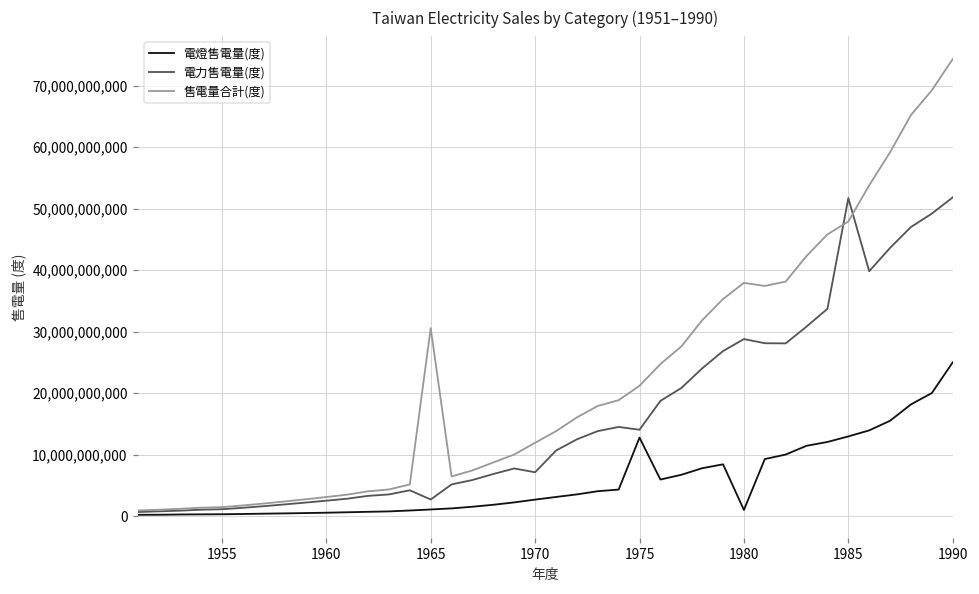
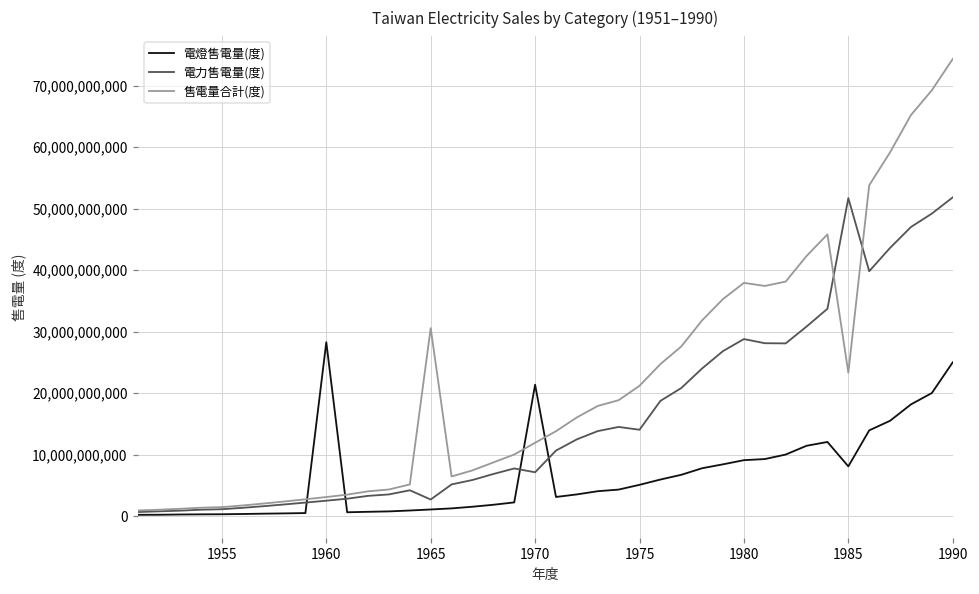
  {
    "電燈售電量(度)": {
      "1955": "0",
-     "1960": "1,000,000,000",
+     "1960": "28,000,000,000",
      "1965": "1,000,000,000",
-     "1970": "3,000,000,000",
-     "1975": "13,000,000,000",
-     "1980": "1,000,000,000",
-     "1985": "13,000,000,000",
+     "1970": "21,000,000,000",
+     "1975": "5,000,000,000",
+     "1980": "9,000,000,000",
+     "1985": "8,000,000,000",
      "1990": "25,000,000,000"
    },
    "電力售電量(度)": {
      "1960": "3,000,000,000",
      "1965": "3,000,000,000",
      "1970": "7,000,000,000",
      "1975": "14,000,000,000",
      "1980": "29,000,000,000",
      "1985": "52,000,000,000",
      "1990": "52,000,000,000"
    },
    "售電量合計(度)": {
      "1960": "3,000,000,000",
      "1965": "31,000,000,000",
      "1970": "12,000,000,000",
      "1975": "21,000,000,000",
      "1980": "38,000,000,000",
-     "1985": "48,000,000,000",
+     "1985": "23,000,000,000",
      "1990": "74,000,000,000"
    }
  }
